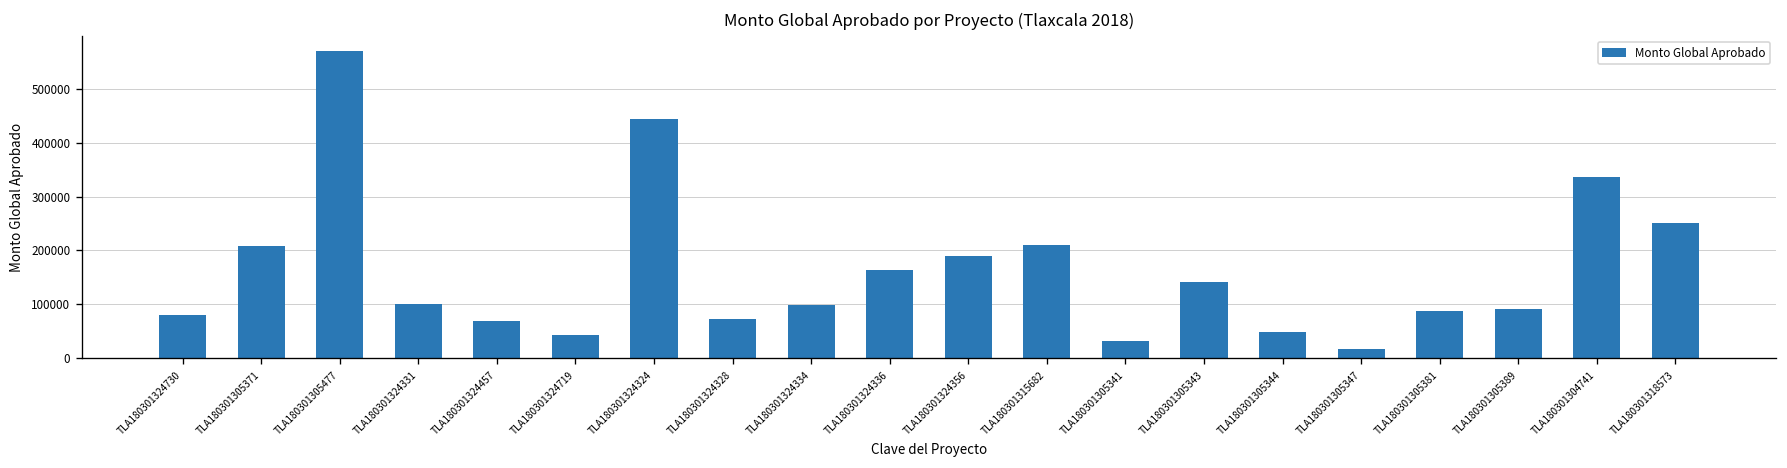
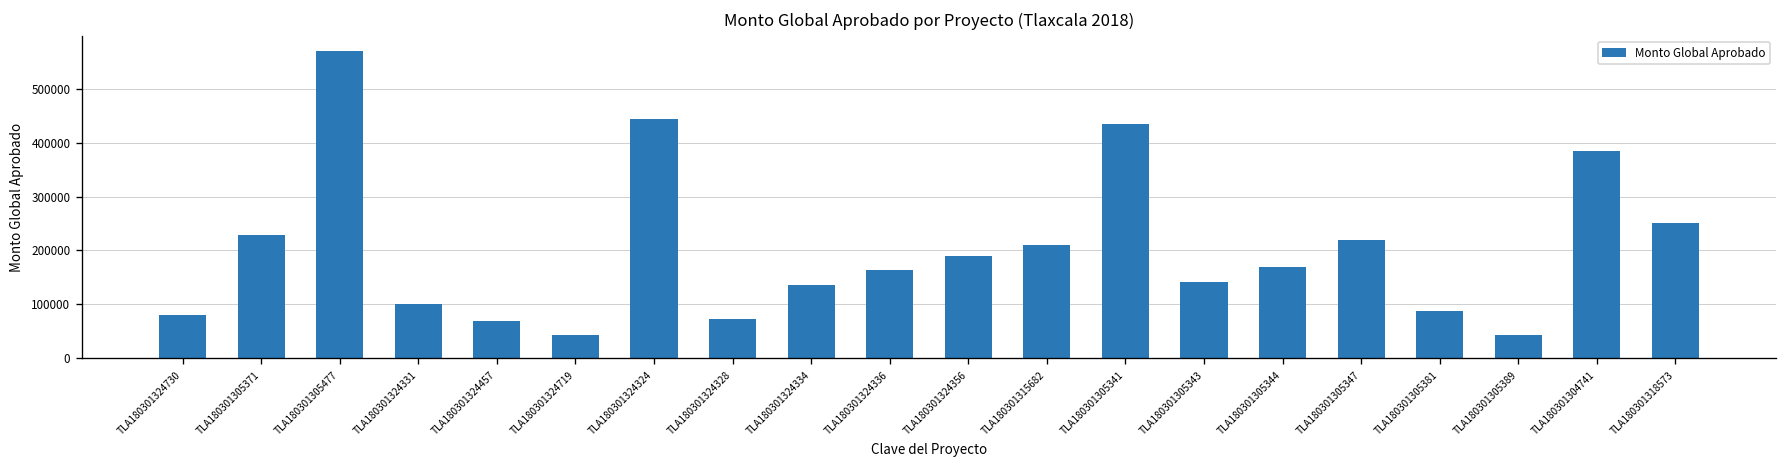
  {
    "TLA180301324730": 80000,
-   "TLA180301305371": 210000,
+   "TLA180301305371": 230000,
    "TLA180301305477": 570000,
    "TLA180301324331": 100000,
    "TLA180301324457": 70000,
    "TLA180301324719": 40000,
    "TLA180301324324": 440000,
    "TLA180301324328": 70000,
-   "TLA180301324334": 100000,
+   "TLA180301324334": 140000,
    "TLA180301324336": 160000,
    "TLA180301324356": 190000,
    "TLA180301315682": 210000,
-   "TLA180301305341": 30000,
+   "TLA180301305341": 430000,
    "TLA180301305343": 140000,
-   "TLA180301305344": 50000,
-   "TLA180301305347": 20000,
+   "TLA180301305344": 170000,
+   "TLA180301305347": 220000,
    "TLA180301305381": 90000,
-   "TLA180301305389": 90000,
-   "TLA180301304741": 340000,
+   "TLA180301305389": 40000,
+   "TLA180301304741": 390000,
    "TLA180301318573": 250000
  }
